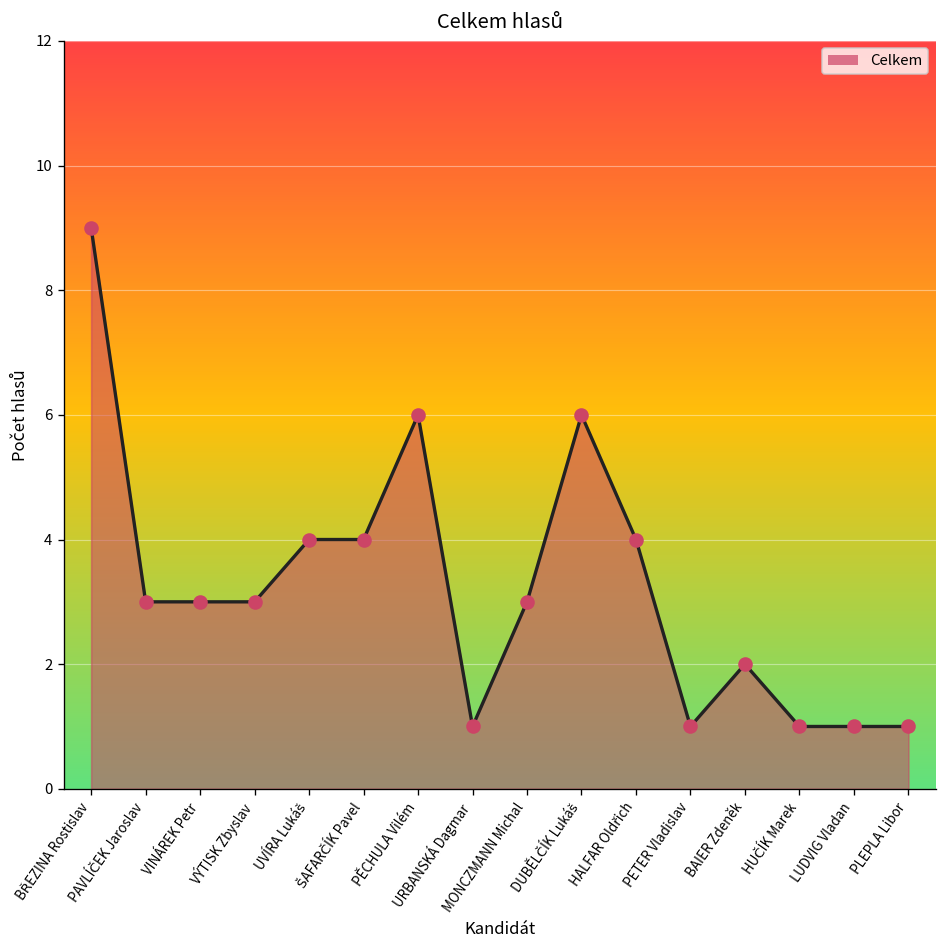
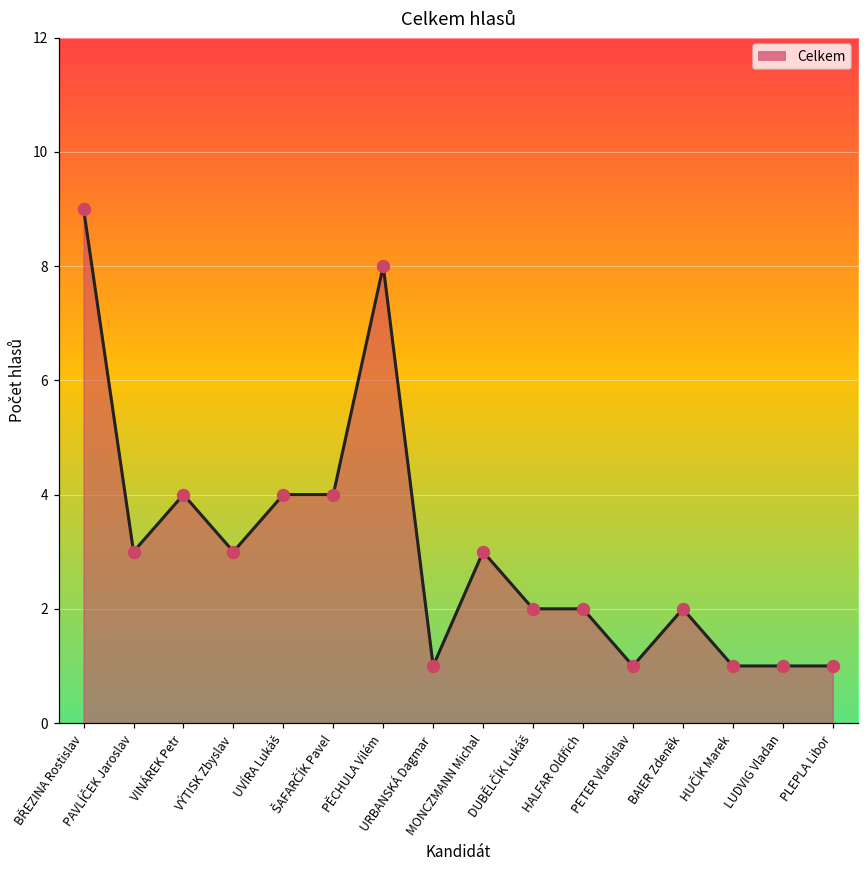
  {
    "BŘEZINA Rostislav": 9,
    "PAVLÍČEK Jaroslav": 3,
-   "VINÁREK Petr": 3,
+   "VINÁREK Petr": 4,
    "VÝTISK Zbyslav": 3,
    "UVÍRA Lukáš": 4,
    "ŠAFARČÍK Pavel": 4,
-   "PĚCHULA Vilém": 6,
+   "PĚCHULA Vilém": 8,
    "URBANSKÁ Dagmar": 1,
    "MONCZMANN Michal": 3,
-   "DUBĚLČÍK Lukáš": 6,
-   "HALFAR Oldřich": 4,
+   "DUBĚLČÍK Lukáš": 2,
+   "HALFAR Oldřich": 2,
    "PETER Vladislav": 1,
    "BAIER Zdeněk": 2,
    "HUČÍK Marek": 1,
    "LUDVIG Vladan": 1,
    "PLEPLA Libor": 1
  }
